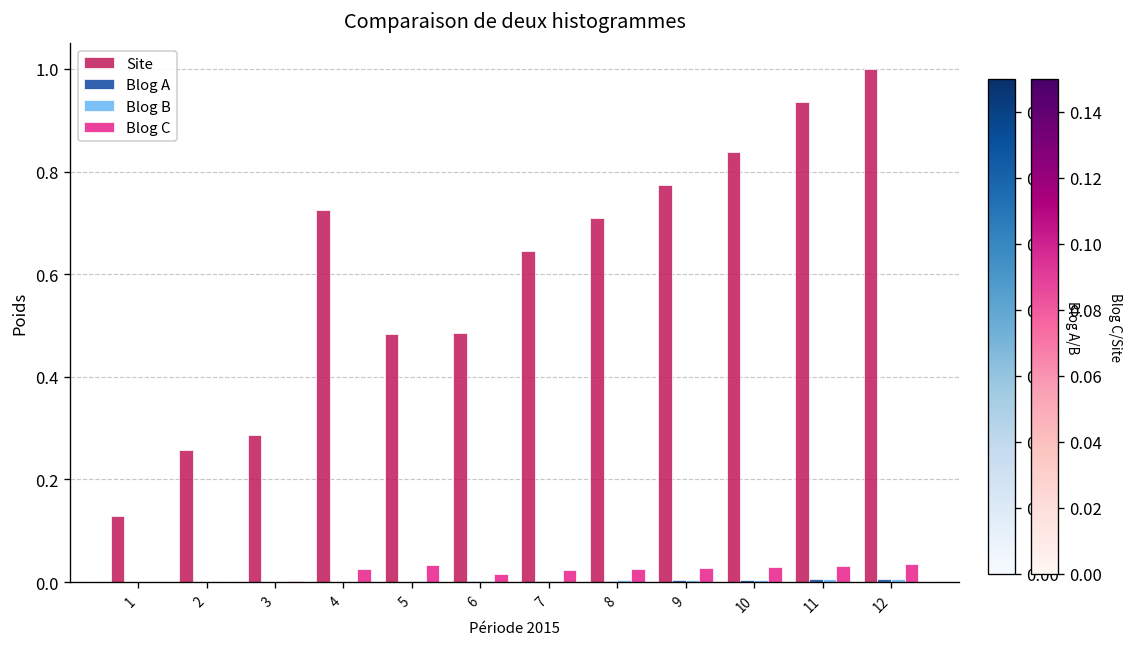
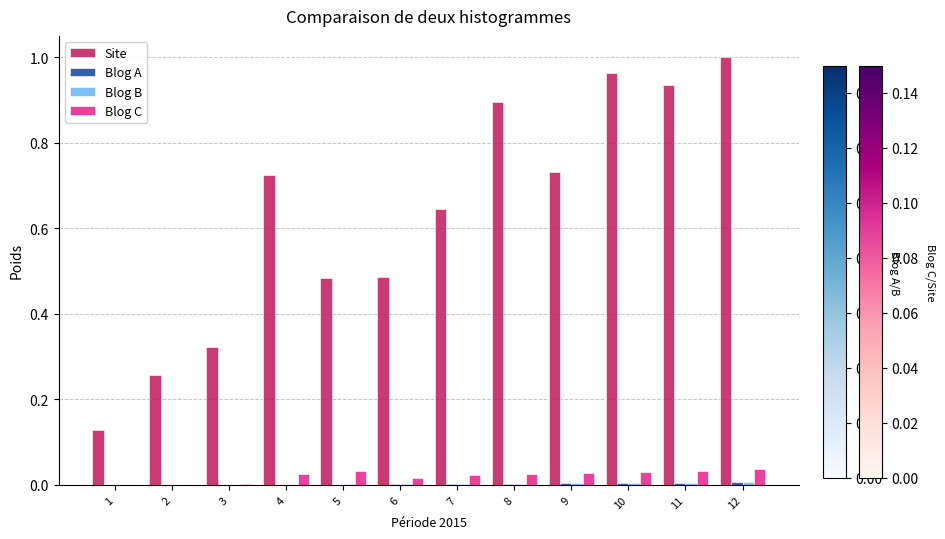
  {
    "Site": {
      "1": 0.13,
      "2": 0.26,
-     "3": 0.29,
+     "3": 0.32,
      "4": 0.72,
      "5": 0.48,
      "6": 0.49,
      "7": 0.65,
-     "8": 0.71,
-     "9": 0.77,
-     "10": 0.84,
+     "8": 0.90,
+     "9": 0.73,
+     "10": 0.96,
      "11": 0.94,
      "12": 1.00
    },
    "Blog A": {
      "1": 0.00,
      "2": 0.00,
      "3": 0.00,
      "4": 0.00,
      "12": 0.01
    },
    "Blog B": {
      "1": 0.00,
      "2": 0.00,
      "12": 0.01
    },
    "Blog C": {
      "1": 0.00,
      "2": 0.00,
      "4": 0.03,
      "5": 0.03,
      "6": 0.02,
      "7": 0.02,
      "8": 0.03,
      "9": 0.03,
      "10": 0.03,
      "11": 0.03,
      "12": 0.04
    }
  }
